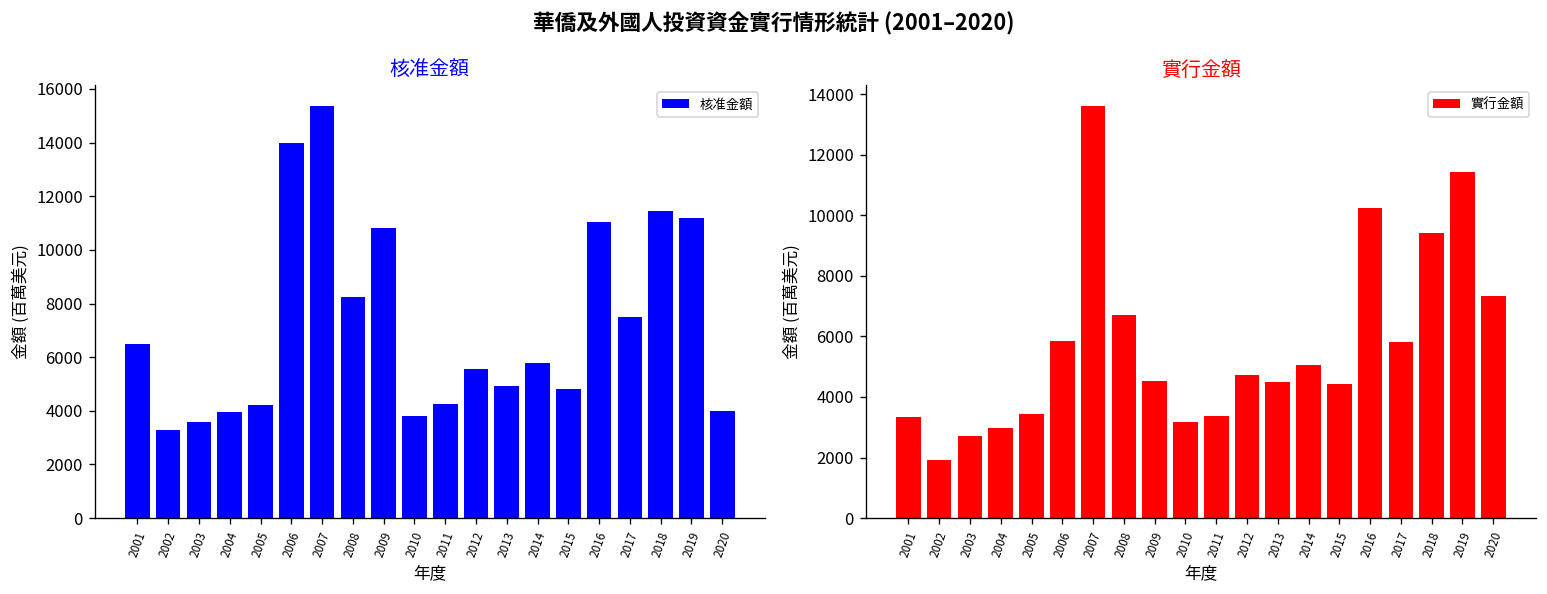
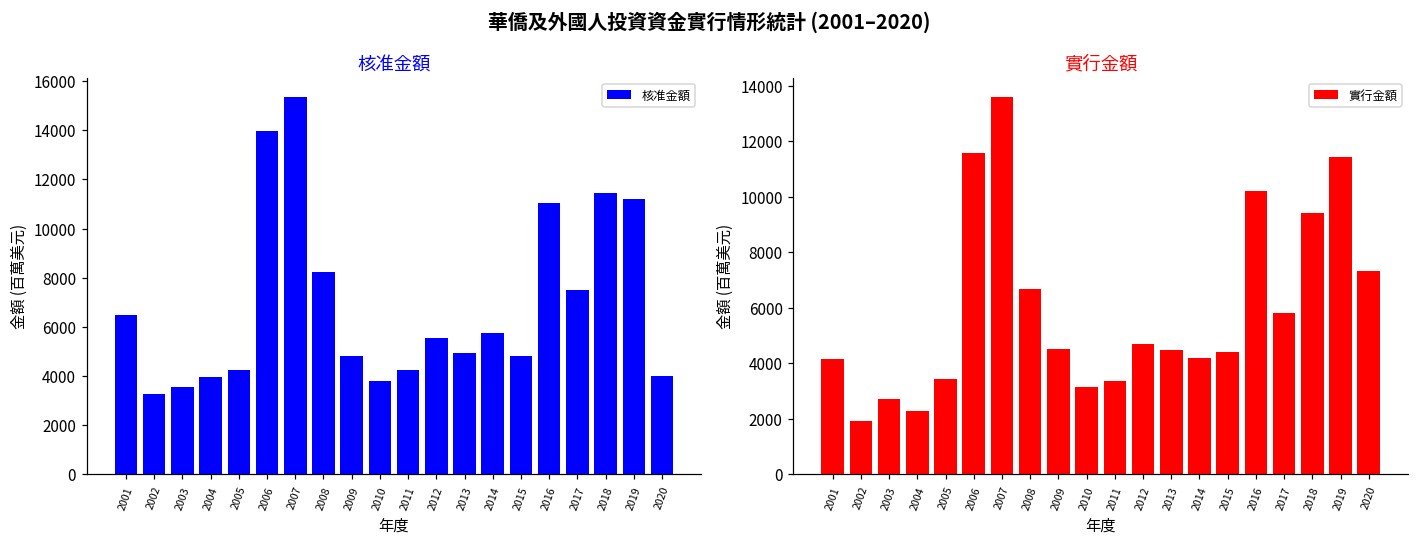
  {
    "核准金額": {
      "2001": 6500,
      "2002": 3300,
      "2003": 3600,
      "2004": 4000,
      "2005": 4200,
      "2006": 14000,
      "2007": 15400,
      "2008": 8200,
-     "2009": 10800,
+     "2009": 4800,
      "2010": 3800,
      "2011": 4200,
      "2012": 5600,
      "2013": 4900,
      "2014": 5800,
      "2015": 4800,
      "2016": 11000,
      "2017": 7500,
      "2018": 11400,
      "2019": 11200,
      "2020": 4000
    },
    "實行金額": {
-     "2001": 3300,
+     "2001": 4200,
      "2002": 1900,
      "2003": 2700,
-     "2004": 3000,
+     "2004": 2300,
      "2005": 3400,
-     "2006": 5800,
+     "2006": 11600,
      "2007": 13600,
      "2008": 6700,
      "2009": 4500,
      "2010": 3200,
      "2011": 3400,
      "2012": 4700,
      "2013": 4500,
-     "2014": 5100,
+     "2014": 4200,
      "2015": 4400,
      "2016": 10200,
      "2017": 5800,
      "2018": 9400,
      "2019": 11400,
      "2020": 7300
    }
  }
